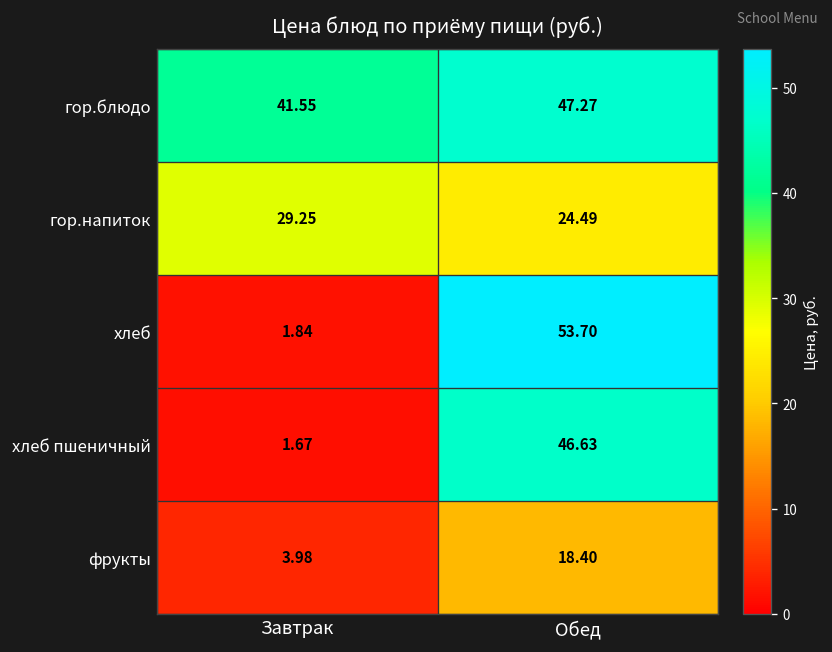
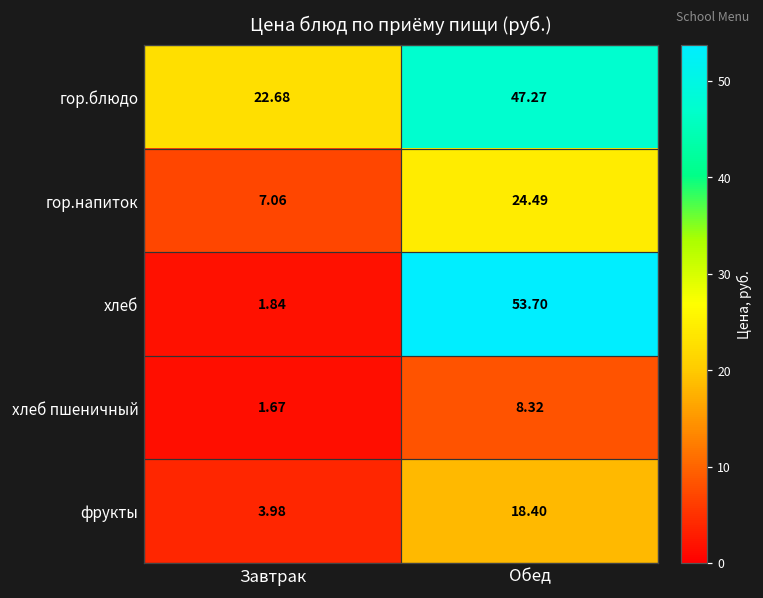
  {
    "гор.блюдо": {
-     "Завтрак": 41.55,
+     "Завтрак": 22.68,
      "Обед": 47.27
    },
    "гор.напиток": {
-     "Завтрак": 29.25,
+     "Завтрак": 7.06,
      "Обед": 24.49
    },
    "хлеб": {
      "Завтрак": 1.84,
      "Обед": 53.70
    },
    "хлеб пшеничный": {
      "Завтрак": 1.67,
-     "Обед": 46.63
+     "Обед": 8.32
    },
    "фрукты": {
      "Завтрак": 3.98,
      "Обед": 18.40
    }
  }
